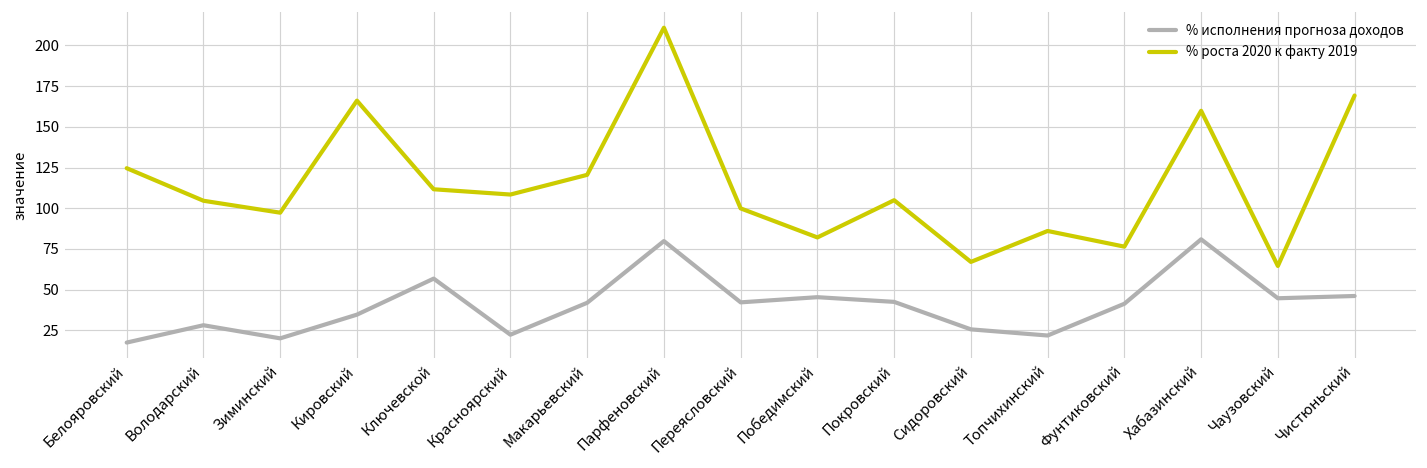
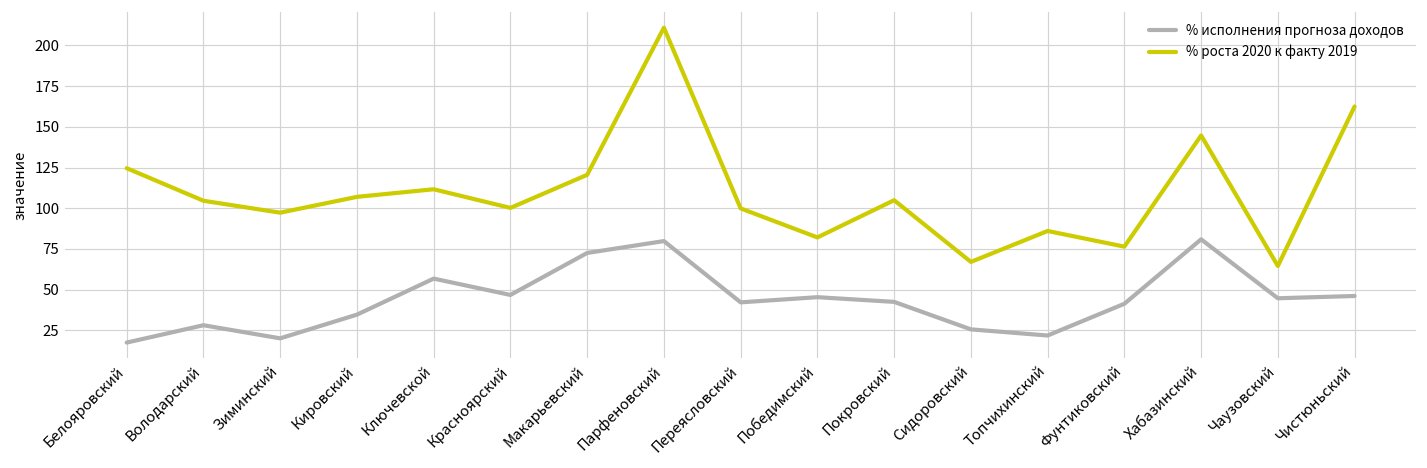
  {
    "% исполнения прогноза доходов": {
      "Белояровский": 18,
      "Володарский": 28,
      "Зиминский": 20,
      "Кировский": 35,
      "Ключевской": 57,
-     "Красноярский": 22,
-     "Макарьевский": 42,
+     "Красноярский": 47,
+     "Макарьевский": 73,
      "Парфеновский": 80,
      "Переясловский": 42,
      "Победимский": 45,
      "Покровский": 43,
      "Сидоровский": 26,
      "Топчихинский": 22,
      "Фунтиковский": 41,
      "Хабазинский": 81,
      "Чаузовский": 45,
      "Чистюньский": 46
    },
    "% роста 2020 к факту 2019": {
      "Белояровский": 125,
      "Володарский": 105,
      "Зиминский": 97,
-     "Кировский": 166,
+     "Кировский": 107,
      "Ключевской": 112,
-     "Красноярский": 108,
+     "Красноярский": 100,
      "Макарьевский": 121,
      "Парфеновский": 211,
      "Переясловский": 100,
      "Победимский": 82,
      "Покровский": 105,
      "Сидоровский": 67,
      "Топчихинский": 86,
      "Фунтиковский": 76,
-     "Хабазинский": 160,
+     "Хабазинский": 145,
      "Чаузовский": 65,
-     "Чистюньский": 169
+     "Чистюньский": 163
    }
  }
